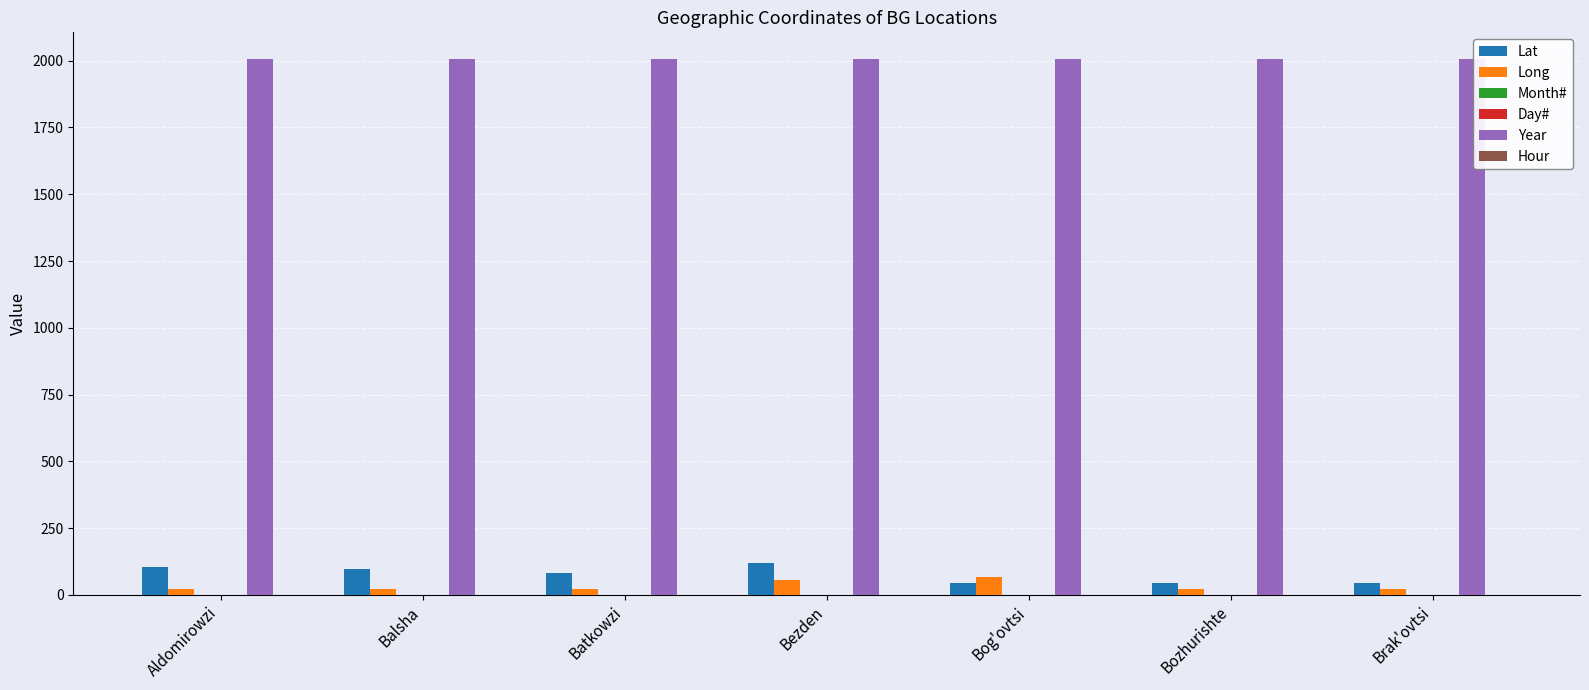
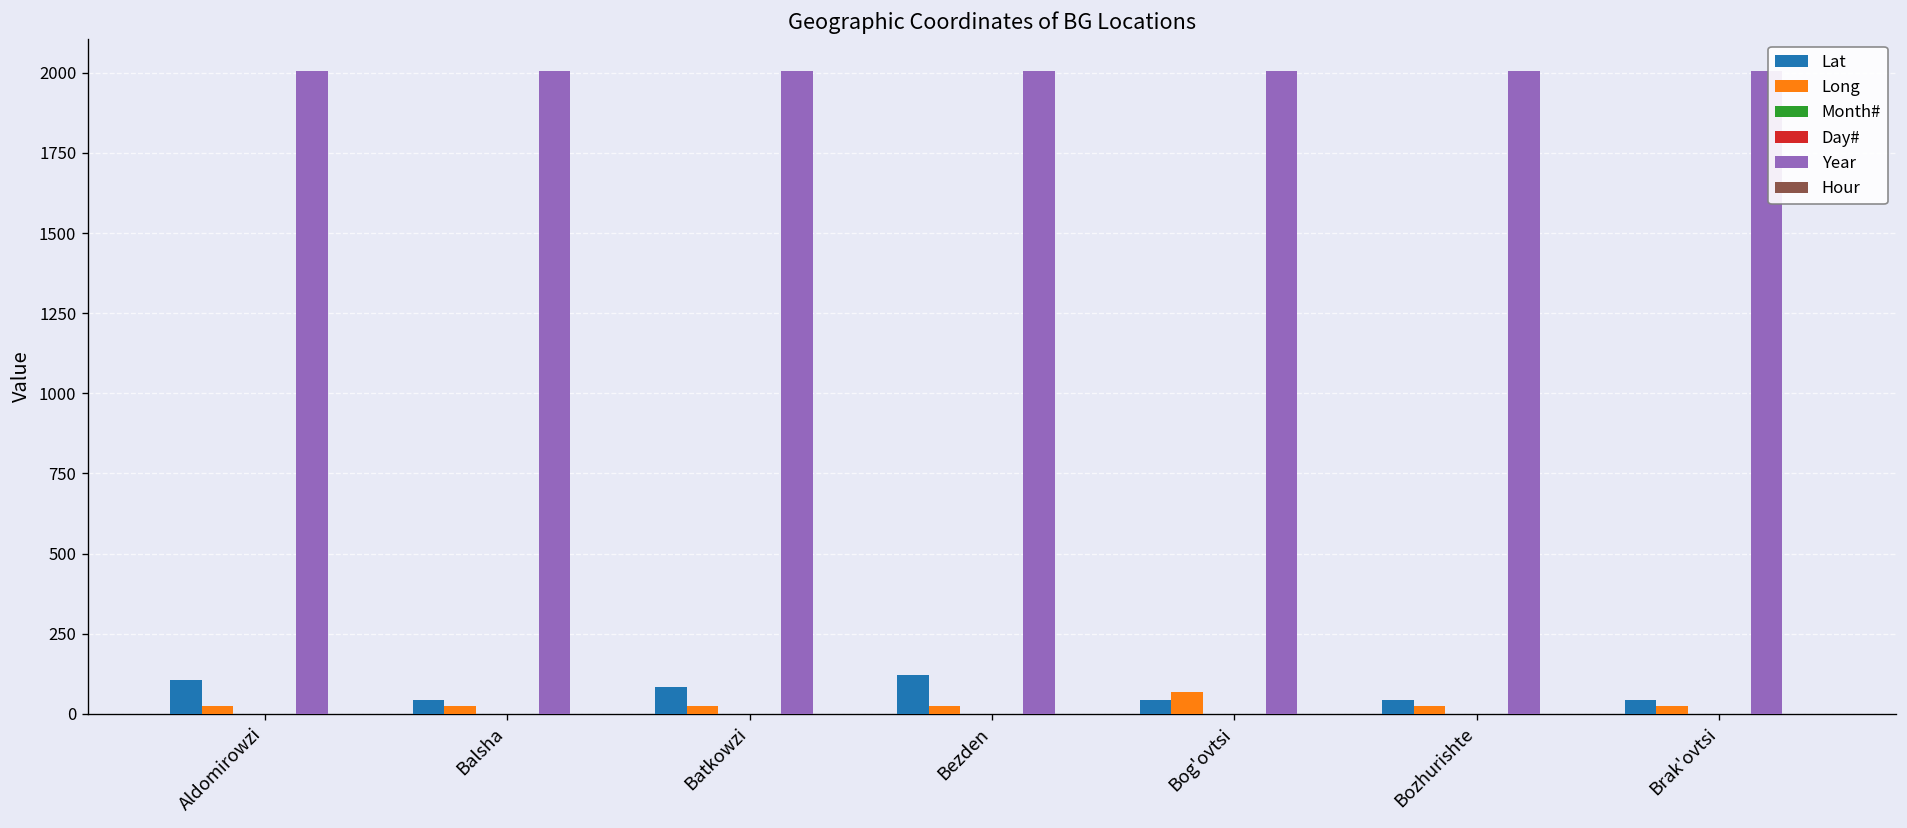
  {
    "Lat": {
      "Aldomirowzi": 100,
-     "Balsha": 100,
+     "Balsha": 40,
      "Batkowzi": 80,
      "Bezden": 120,
      "Bog'ovtsi": 40,
      "Bozhurishte": 40,
      "Brak'ovtsi": 40
    },
    "Long": {
      "Aldomirowzi": 20,
      "Balsha": 20,
      "Batkowzi": 20,
-     "Bezden": 50,
+     "Bezden": 20,
      "Bog'ovtsi": 70,
      "Bozhurishte": 20,
      "Brak'ovtsi": 20
    },
    "Year": {
      "Aldomirowzi": 2010,
      "Balsha": 2010,
      "Batkowzi": 2010,
      "Bezden": 2010,
      "Bog'ovtsi": 2010,
      "Bozhurishte": 2010,
      "Brak'ovtsi": 2010
    },
    "Hour": {
      "Aldomirowzi": 0,
      "Balsha": 0,
      "Batkowzi": 0,
      "Bezden": 0,
      "Bog'ovtsi": 0,
      "Bozhurishte": 0,
      "Brak'ovtsi": 0
    }
  }
